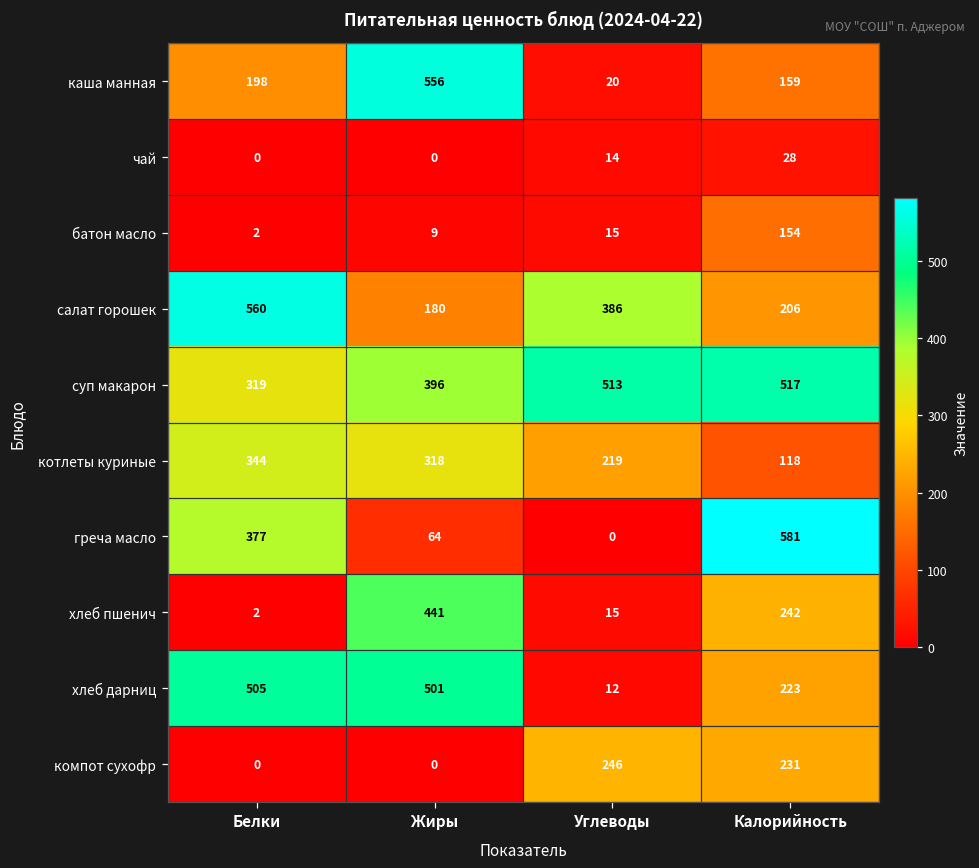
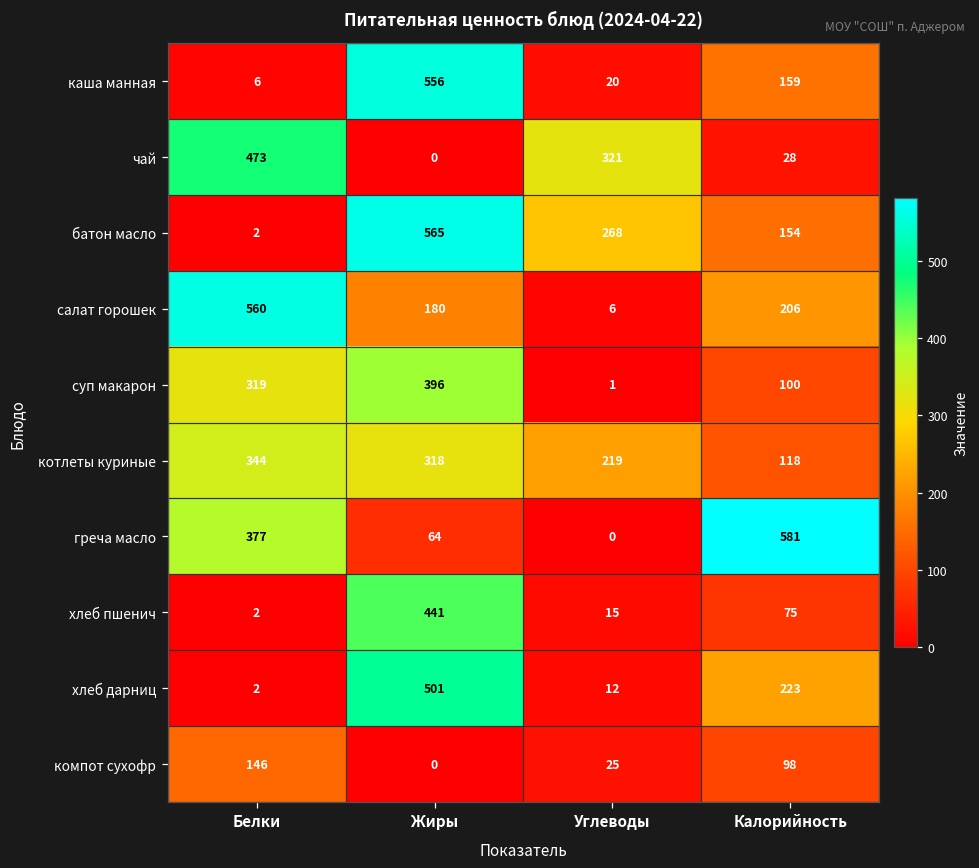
  {
    "каша манная": {
-     "Белки": 198,
+     "Белки": 6,
      "Жиры": 556,
      "Углеводы": 20,
      "Калорийность": 159
    },
    "чай": {
-     "Белки": 0,
+     "Белки": 473,
      "Жиры": 0,
-     "Углеводы": 14,
+     "Углеводы": 321,
      "Калорийность": 28
    },
    "батон масло": {
      "Белки": 2,
-     "Жиры": 9,
-     "Углеводы": 15,
+     "Жиры": 565,
+     "Углеводы": 268,
      "Калорийность": 154
    },
    "салат горошек": {
      "Белки": 560,
      "Жиры": 180,
-     "Углеводы": 386,
+     "Углеводы": 6,
      "Калорийность": 206
    },
    "суп макарон": {
      "Белки": 319,
      "Жиры": 396,
-     "Углеводы": 513,
-     "Калорийность": 517
+     "Углеводы": 1,
+     "Калорийность": 100
    },
    "котлеты куриные": {
      "Белки": 344,
      "Жиры": 318,
      "Углеводы": 219,
      "Калорийность": 118
    },
    "греча масло": {
      "Белки": 377,
      "Жиры": 64,
      "Углеводы": 0,
      "Калорийность": 581
    },
    "хлеб пшенич": {
      "Белки": 2,
      "Жиры": 441,
      "Углеводы": 15,
-     "Калорийность": 242
+     "Калорийность": 75
    },
    "хлеб дарниц": {
-     "Белки": 505,
+     "Белки": 2,
      "Жиры": 501,
      "Углеводы": 12,
      "Калорийность": 223
    },
    "компот сухофр": {
-     "Белки": 0,
+     "Белки": 146,
      "Жиры": 0,
-     "Углеводы": 246,
-     "Калорийность": 231
+     "Углеводы": 25,
+     "Калорийность": 98
    }
  }
